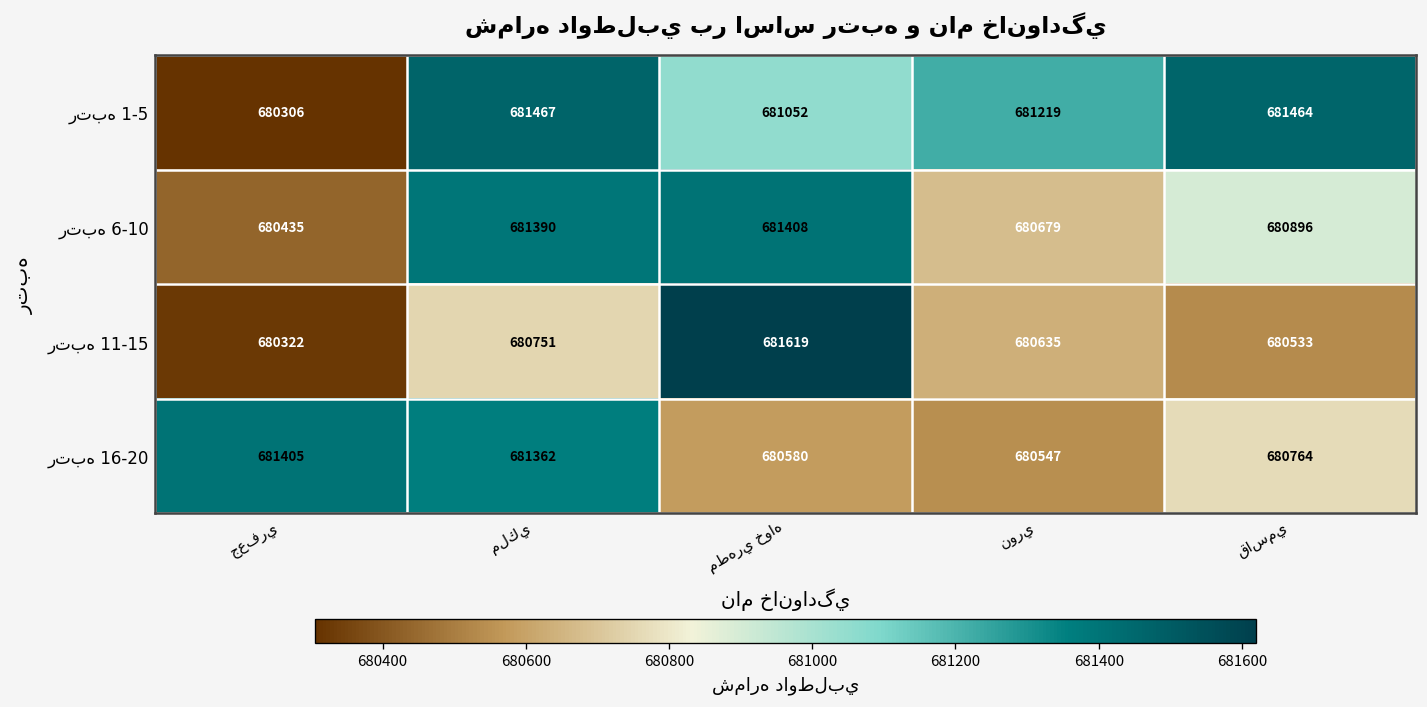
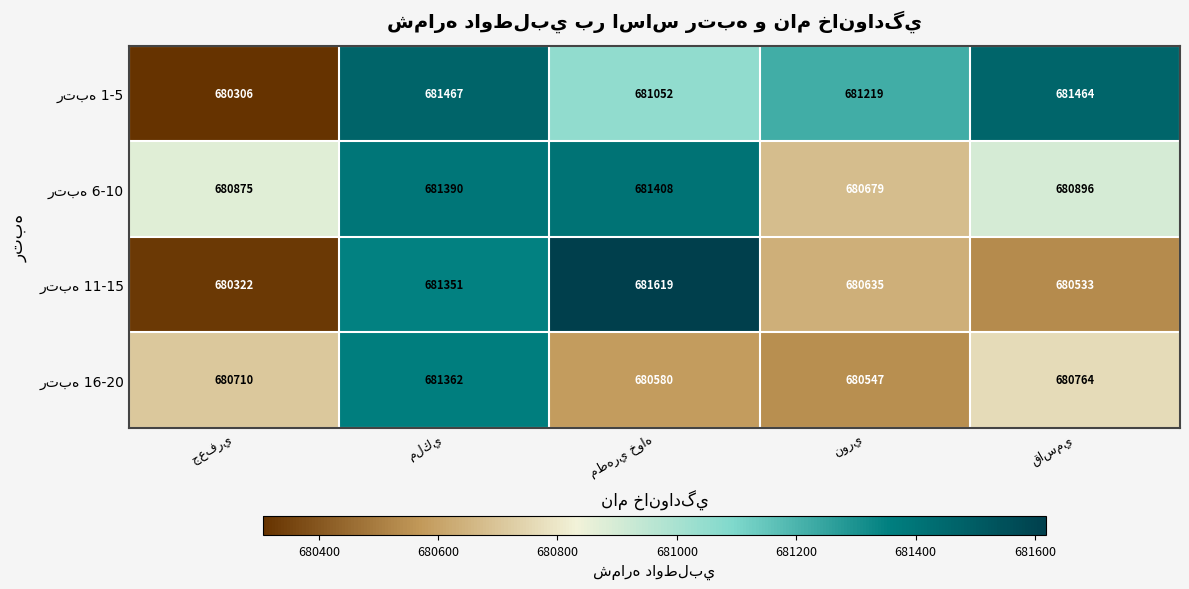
  {
    "رتبه 1-5": {
      "جعفري": 680306,
      "ملكي": 681467,
      "مطهري خواه": 681052,
      "نوري": 681219,
      "قاسمي": 681464
    },
    "رتبه 6-10": {
-     "جعفري": 680435,
+     "جعفري": 680875,
      "ملكي": 681390,
      "مطهري خواه": 681408,
      "نوري": 680679,
      "قاسمي": 680896
    },
    "رتبه 11-15": {
      "جعفري": 680322,
-     "ملكي": 680751,
+     "ملكي": 681351,
      "مطهري خواه": 681619,
      "نوري": 680635,
      "قاسمي": 680533
    },
    "رتبه 16-20": {
-     "جعفري": 681405,
+     "جعفري": 680710,
      "ملكي": 681362,
      "مطهري خواه": 680580,
      "نوري": 680547,
      "قاسمي": 680764
    }
  }
